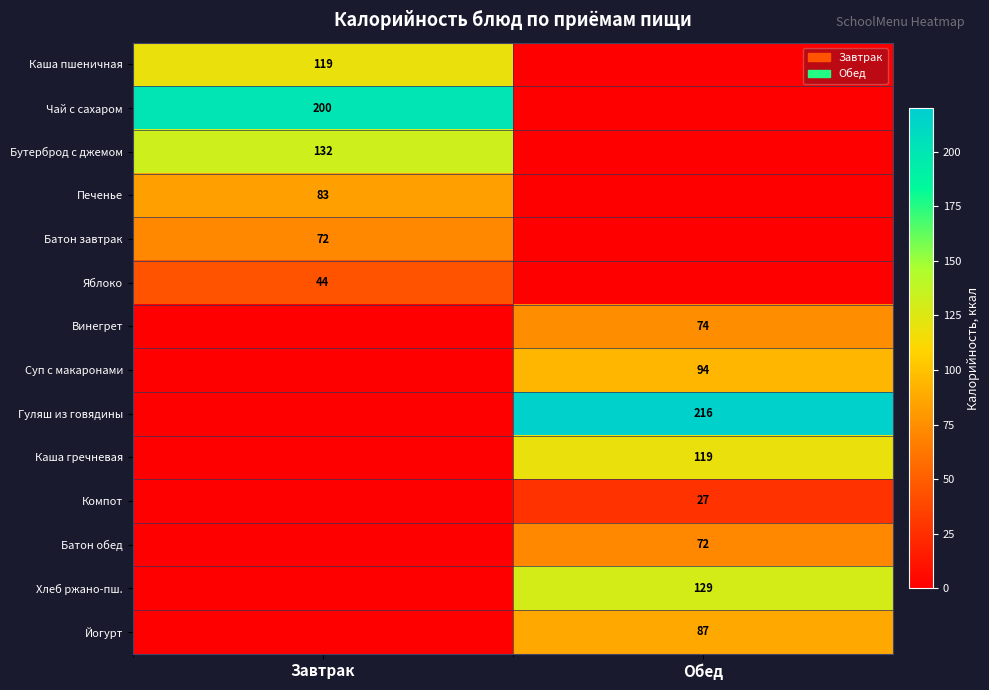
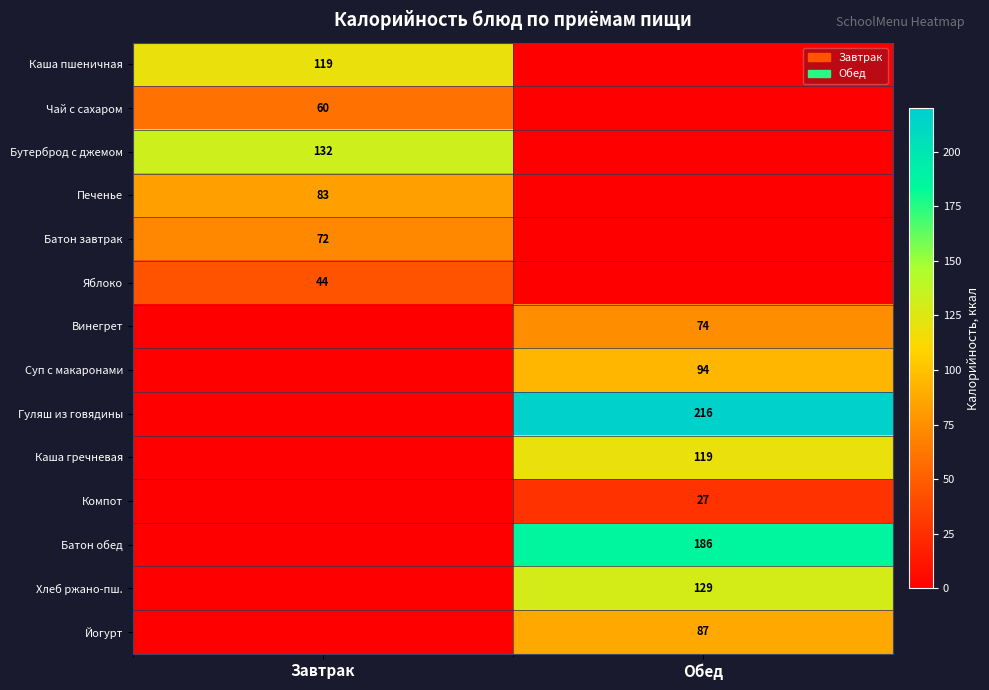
  {
    "Каша пшеничная": {
      "Завтрак": 119
    },
    "Чай с сахаром": {
-     "Завтрак": 200
+     "Завтрак": 60
    },
    "Бутерброд с джемом": {
      "Завтрак": 132
    },
    "Печенье": {
      "Завтрак": 83
    },
    "Батон завтрак": {
      "Завтрак": 72
    },
    "Яблоко": {
      "Завтрак": 44
    },
    "Винегрет": {
      "Обед": 74
    },
    "Суп с макаронами": {
      "Обед": 94
    },
    "Гуляш из говядины": {
      "Обед": 216
    },
    "Каша гречневая": {
      "Обед": 119
    },
    "Компот": {
      "Обед": 27
    },
    "Батон обед": {
-     "Обед": 72
+     "Обед": 186
    },
    "Хлеб ржано-пш.": {
      "Обед": 129
    },
    "Йогурт": {
      "Обед": 87
    }
  }
